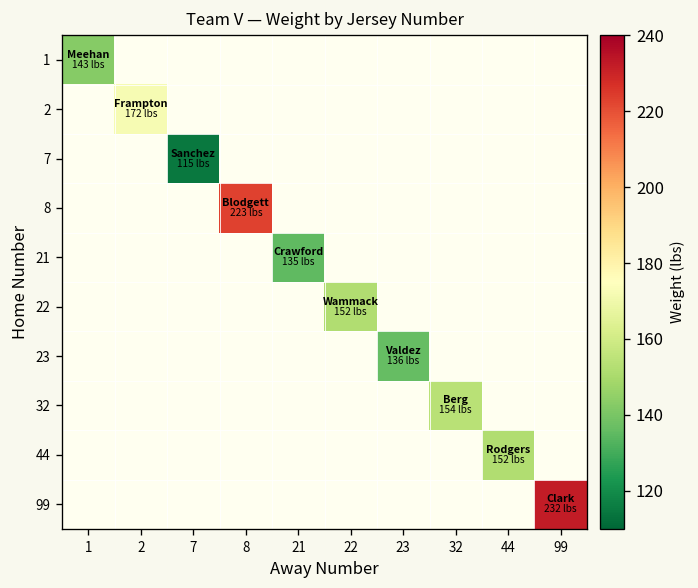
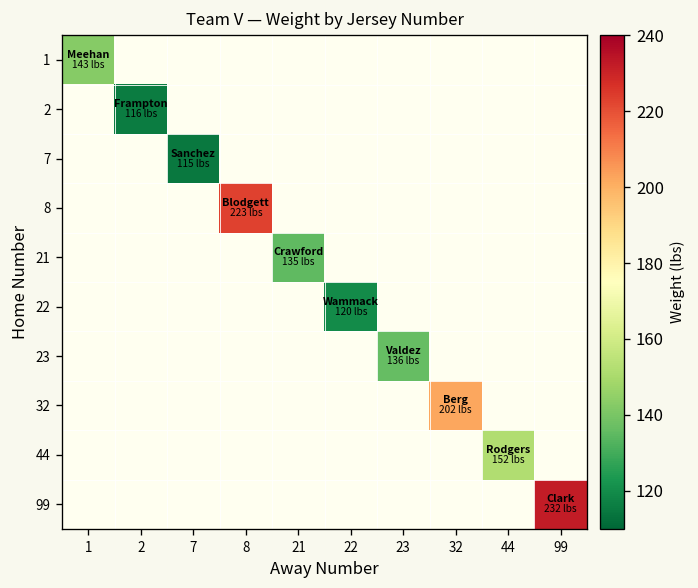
  {
    "2": {
-     "2": 172
+     "2": 116
    },
    "22": {
-     "22": 152
+     "22": 120
    },
    "32": {
-     "32": 154
+     "32": 202
    }
  }
